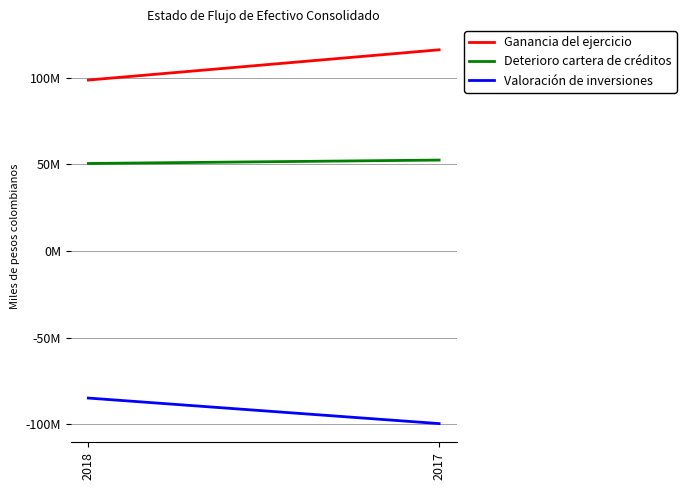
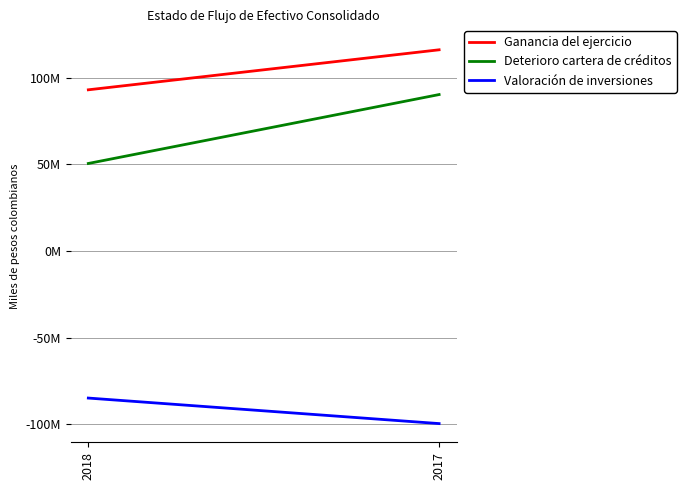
  {
    "Ganancia del ejercicio": {
-     "2018": 99000000,
+     "2018": 93000000,
      "2017": 116000000
    },
    "Deterioro cartera de créditos": {
      "2018": 51000000,
-     "2017": 52000000
+     "2017": 90000000
    },
    "Valoración de inversiones": {
      "2018": -85000000,
      "2017": -99000000
    }
  }
